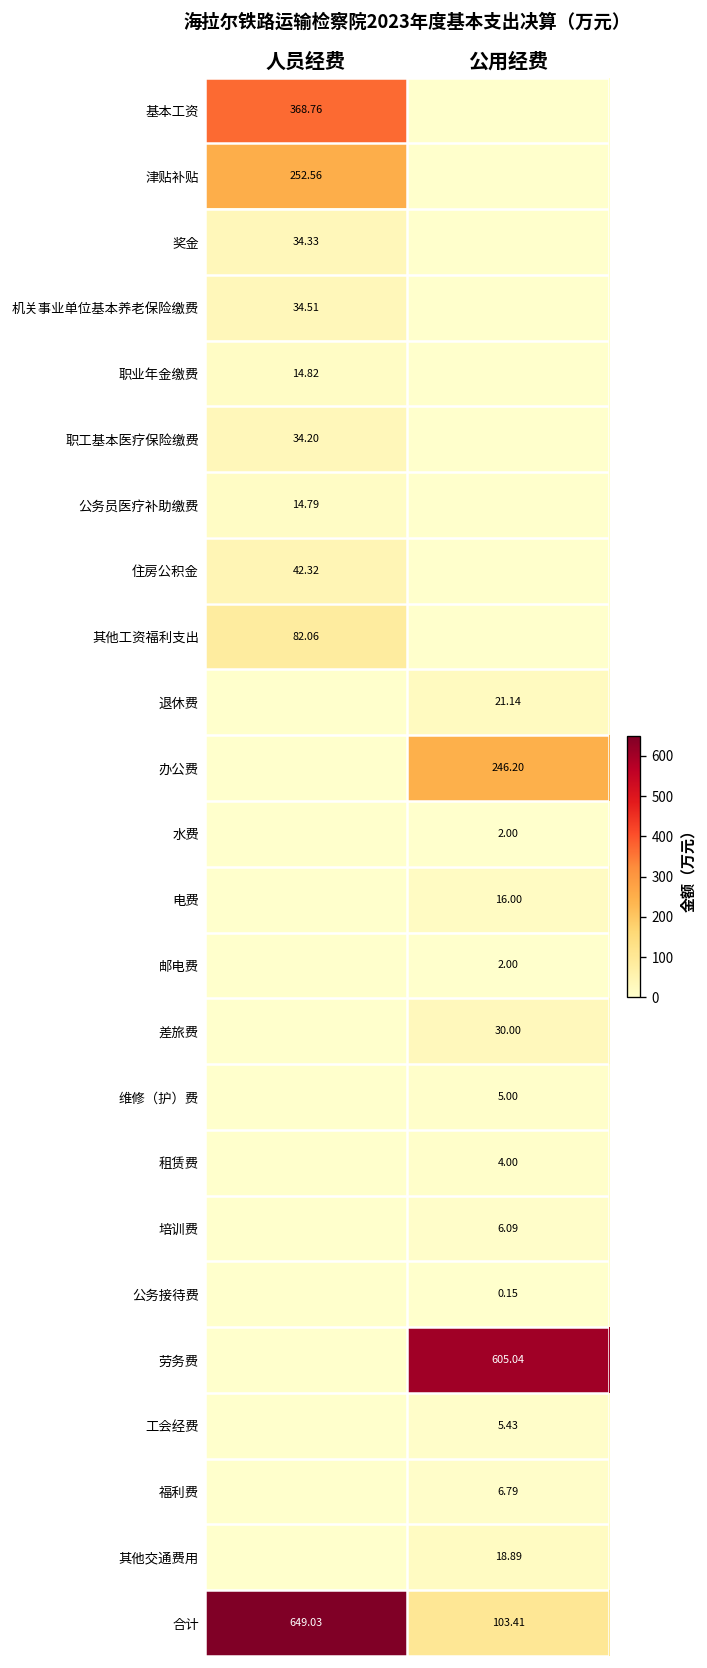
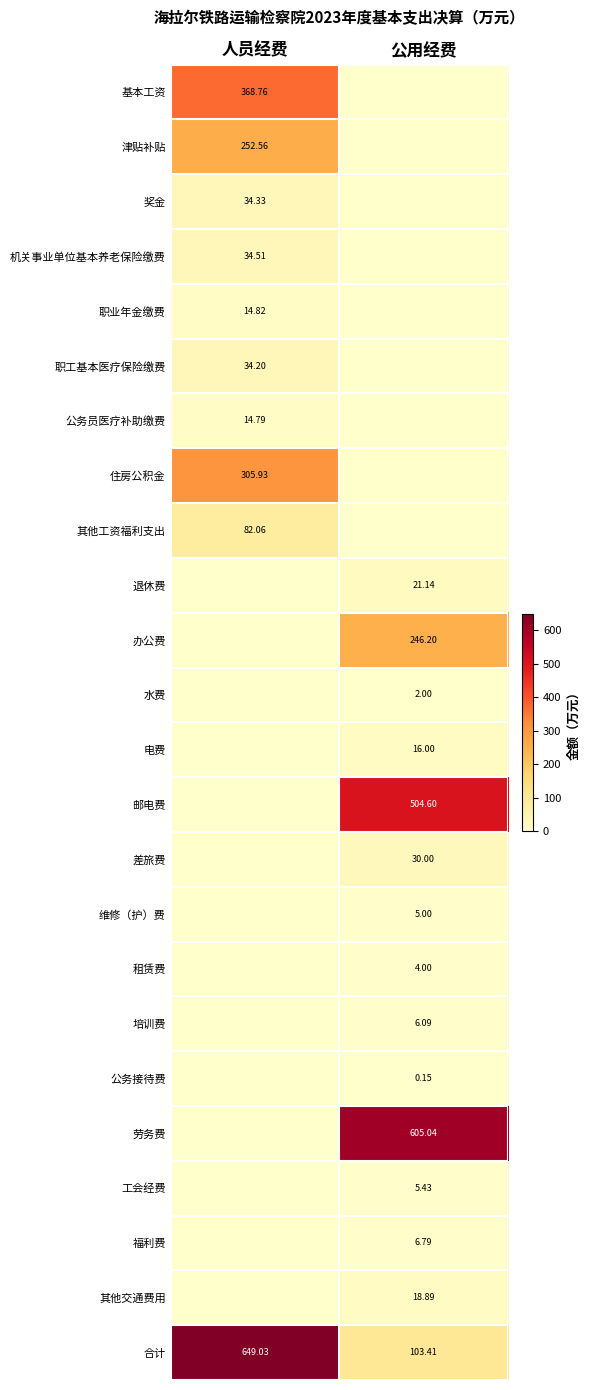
  {
    "基本工资": {
      "人员经费": 368.76
    },
    "津贴补贴": {
      "人员经费": 252.56
    },
    "奖金": {
      "人员经费": 34.33
    },
    "机关事业单位基本养老保险缴费": {
      "人员经费": 34.51
    },
    "职业年金缴费": {
      "人员经费": 14.82
    },
    "职工基本医疗保险缴费": {
      "人员经费": 34.20
    },
    "公务员医疗补助缴费": {
      "人员经费": 14.79
    },
    "住房公积金": {
-     "人员经费": 42.32
+     "人员经费": 305.93
    },
    "其他工资福利支出": {
      "人员经费": 82.06
    },
    "退休费": {
      "公用经费": 21.14
    },
    "办公费": {
      "公用经费": 246.20
    },
    "水费": {
      "公用经费": 2.00
    },
    "电费": {
      "公用经费": 16.00
    },
    "邮电费": {
-     "公用经费": 2.00
+     "公用经费": 504.60
    },
    "差旅费": {
      "公用经费": 30.00
    },
    "维修（护）费": {
      "公用经费": 5.00
    },
    "租赁费": {
      "公用经费": 4.00
    },
    "培训费": {
      "公用经费": 6.09
    },
    "公务接待费": {
      "公用经费": 0.15
    },
    "劳务费": {
      "公用经费": 605.04
    },
    "工会经费": {
      "公用经费": 5.43
    },
    "福利费": {
      "公用经费": 6.79
    },
    "其他交通费用": {
      "公用经费": 18.89
    },
    "合计": {
      "人员经费": 649.03,
      "公用经费": 103.41
    }
  }
